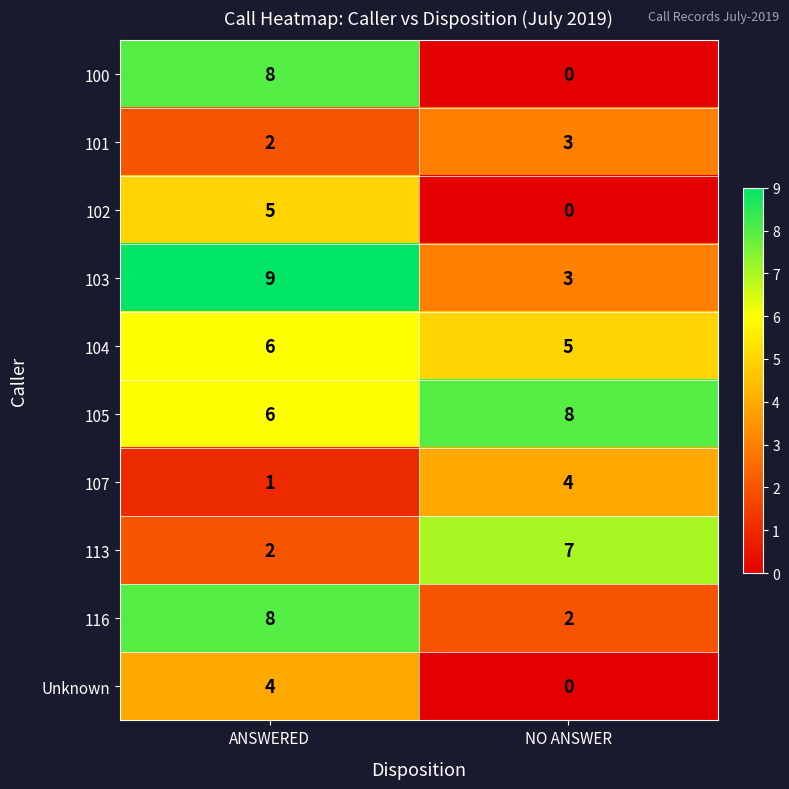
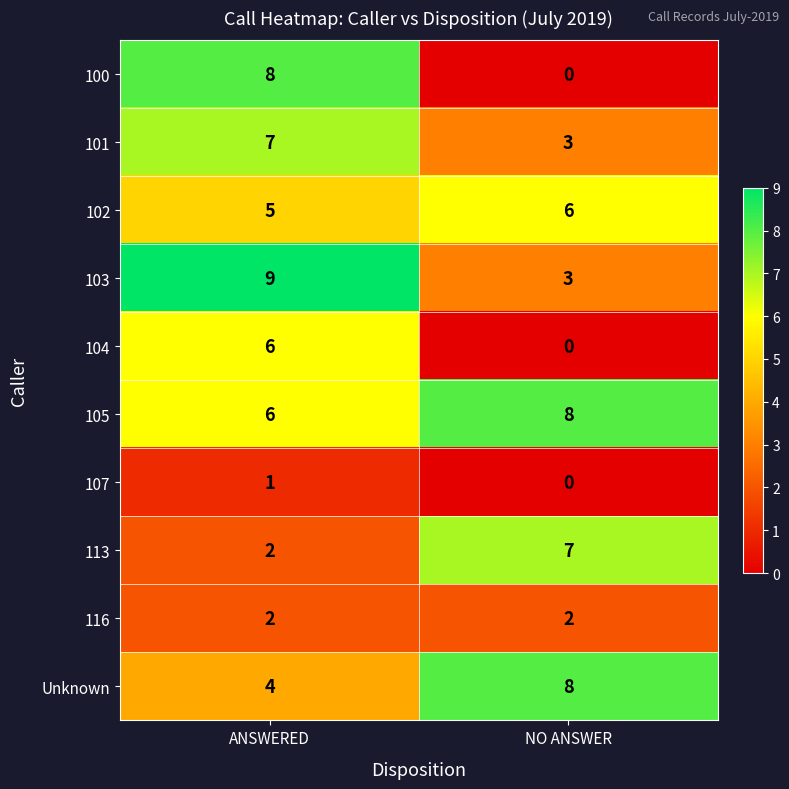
  {
    "100": {
      "ANSWERED": 8,
      "NO ANSWER": 0
    },
    "101": {
-     "ANSWERED": 2,
+     "ANSWERED": 7,
      "NO ANSWER": 3
    },
    "102": {
      "ANSWERED": 5,
-     "NO ANSWER": 0
+     "NO ANSWER": 6
    },
    "103": {
      "ANSWERED": 9,
      "NO ANSWER": 3
    },
    "104": {
      "ANSWERED": 6,
-     "NO ANSWER": 5
+     "NO ANSWER": 0
    },
    "105": {
      "ANSWERED": 6,
      "NO ANSWER": 8
    },
    "107": {
      "ANSWERED": 1,
-     "NO ANSWER": 4
+     "NO ANSWER": 0
    },
    "113": {
      "ANSWERED": 2,
      "NO ANSWER": 7
    },
    "116": {
-     "ANSWERED": 8,
+     "ANSWERED": 2,
      "NO ANSWER": 2
    },
    "Unknown": {
      "ANSWERED": 4,
-     "NO ANSWER": 0
+     "NO ANSWER": 8
    }
  }
